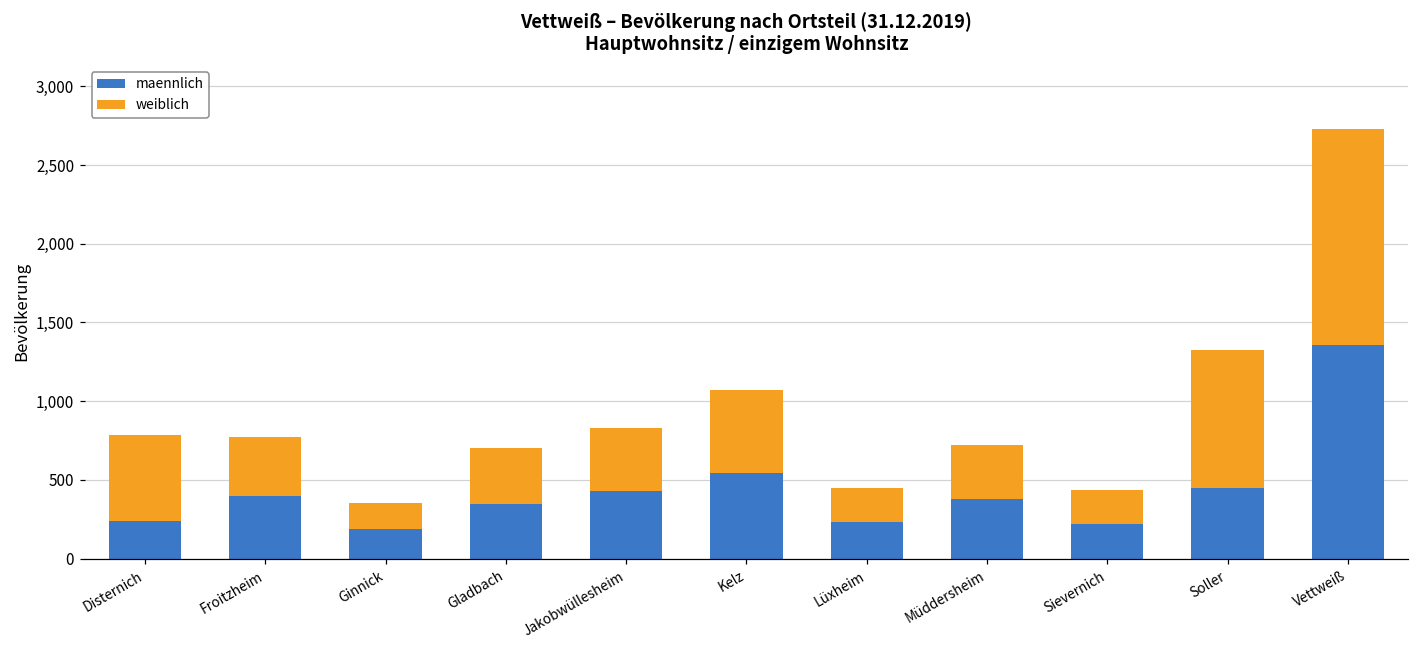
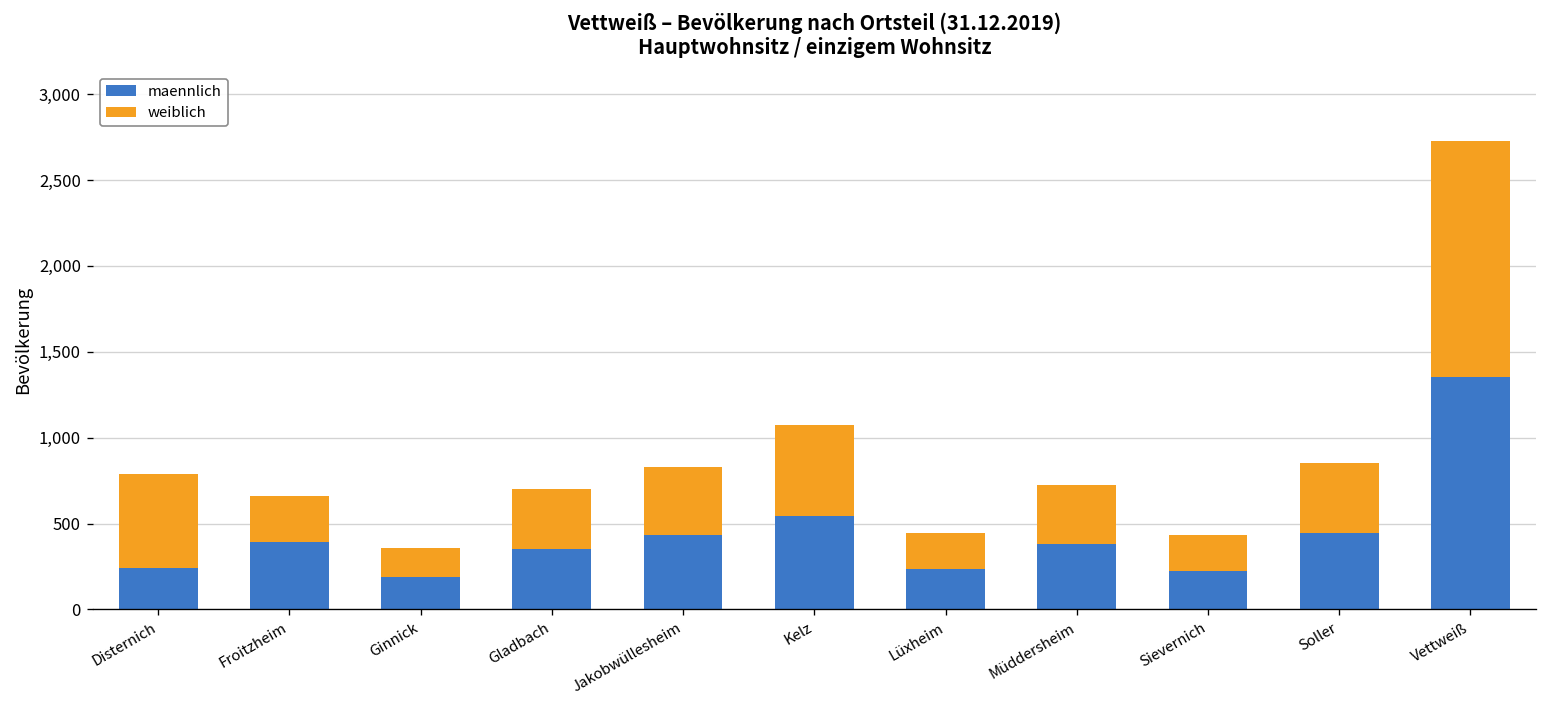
  {
    "maennlich": {
      "Disternich": "240",
      "Froitzheim": "400",
      "Ginnick": "190",
      "Gladbach": "350",
      "Jakobwüllesheim": "430",
      "Kelz": "540",
      "Lüxheim": "230",
      "Müddersheim": "380",
      "Sievernich": "220",
      "Soller": "450",
      "Vettweiß": "1,350"
    },
    "weiblich": {
      "Disternich": "550",
-     "Froitzheim": "380",
+     "Froitzheim": "270",
      "Ginnick": "170",
      "Gladbach": "350",
      "Jakobwüllesheim": "400",
      "Kelz": "530",
      "Lüxheim": "210",
      "Müddersheim": "340",
      "Sievernich": "210",
-     "Soller": "880",
+     "Soller": "400",
      "Vettweiß": "1,370"
    }
  }
